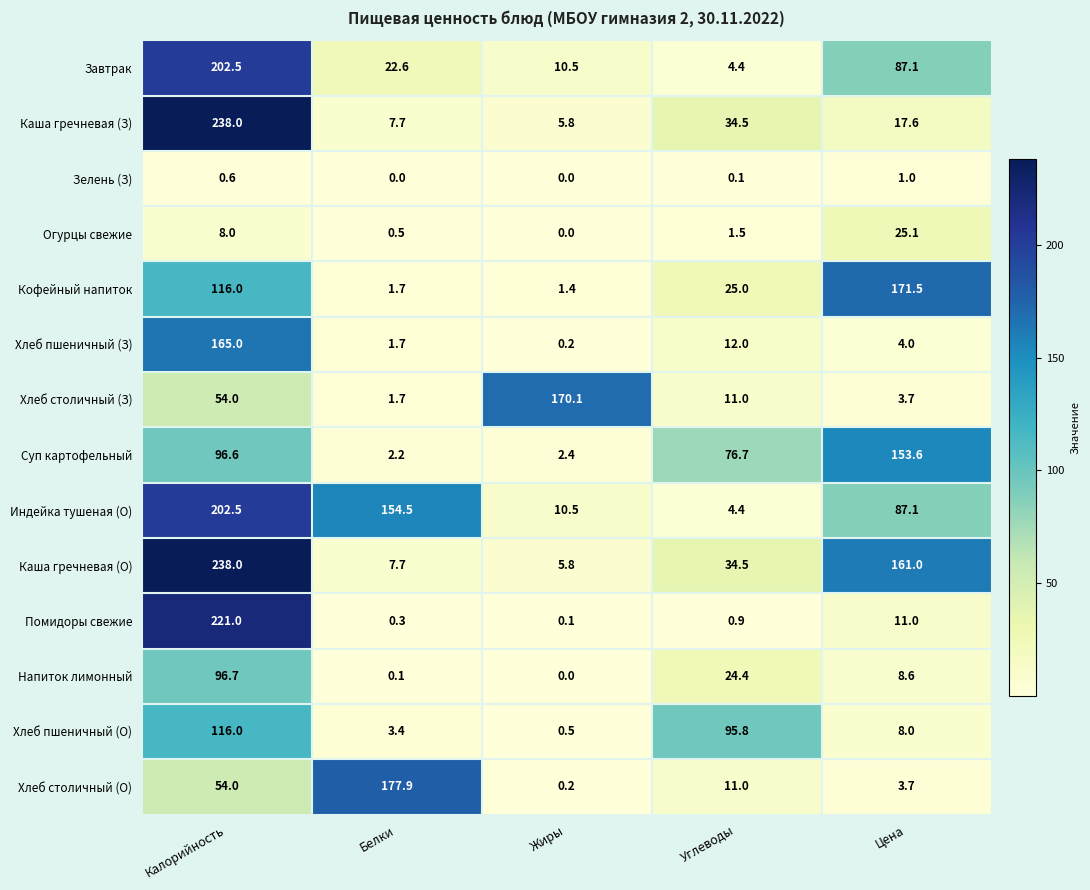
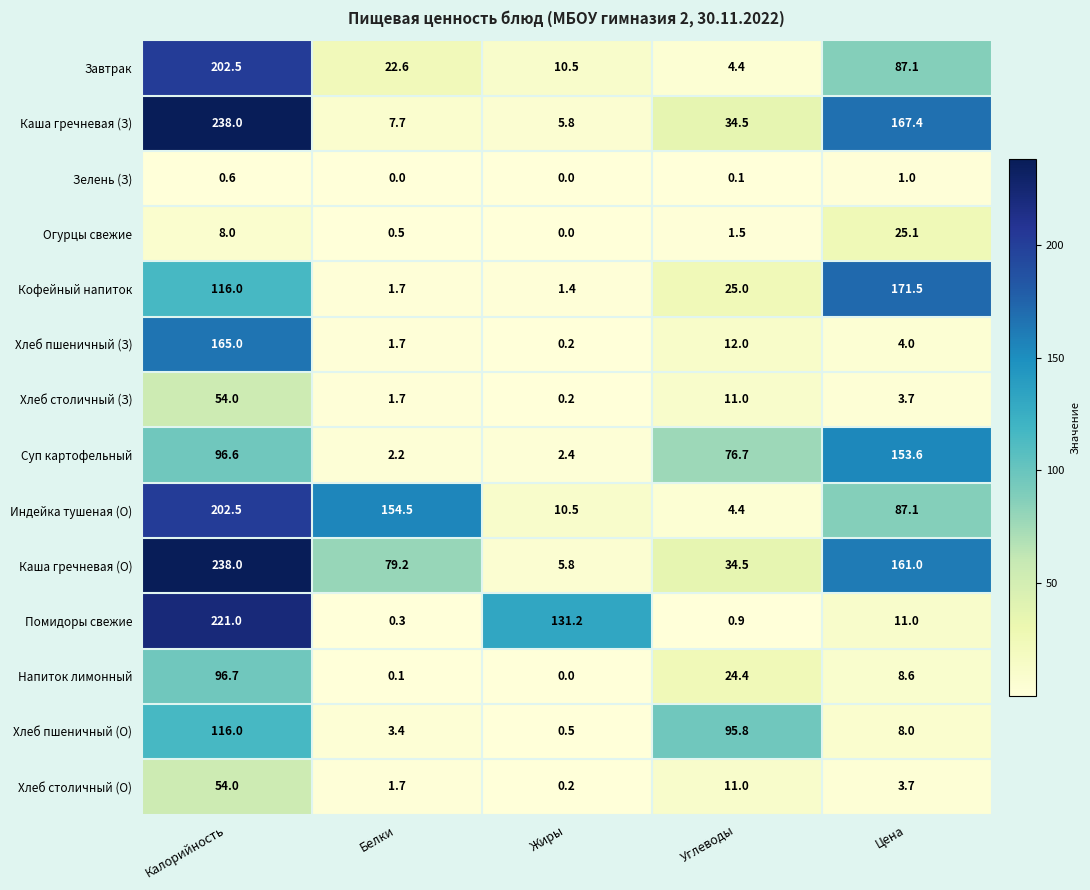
  {
    "Завтрак": {
      "Калорийность": 202.5,
      "Белки": 22.6,
      "Жиры": 10.5,
      "Углеводы": 4.4,
      "Цена": 87.1
    },
    "Каша гречневая (З)": {
      "Калорийность": 238.0,
      "Белки": 7.7,
      "Жиры": 5.8,
      "Углеводы": 34.5,
-     "Цена": 17.6
+     "Цена": 167.4
    },
    "Зелень (З)": {
      "Калорийность": 0.6,
      "Белки": 0.0,
      "Жиры": 0.0,
      "Углеводы": 0.1,
      "Цена": 1.0
    },
    "Огурцы свежие": {
      "Калорийность": 8.0,
      "Белки": 0.5,
      "Жиры": 0.0,
      "Углеводы": 1.5,
      "Цена": 25.1
    },
    "Кофейный напиток": {
      "Калорийность": 116.0,
      "Белки": 1.7,
      "Жиры": 1.4,
      "Углеводы": 25.0,
      "Цена": 171.5
    },
    "Хлеб пшеничный (З)": {
      "Калорийность": 165.0,
      "Белки": 1.7,
      "Жиры": 0.2,
      "Углеводы": 12.0,
      "Цена": 4.0
    },
    "Хлеб столичный (З)": {
      "Калорийность": 54.0,
      "Белки": 1.7,
-     "Жиры": 170.1,
+     "Жиры": 0.2,
      "Углеводы": 11.0,
      "Цена": 3.7
    },
    "Суп картофельный": {
      "Калорийность": 96.6,
      "Белки": 2.2,
      "Жиры": 2.4,
      "Углеводы": 76.7,
      "Цена": 153.6
    },
    "Индейка тушеная (О)": {
      "Калорийность": 202.5,
      "Белки": 154.5,
      "Жиры": 10.5,
      "Углеводы": 4.4,
      "Цена": 87.1
    },
    "Каша гречневая (О)": {
      "Калорийность": 238.0,
-     "Белки": 7.7,
+     "Белки": 79.2,
      "Жиры": 5.8,
      "Углеводы": 34.5,
      "Цена": 161.0
    },
    "Помидоры свежие": {
      "Калорийность": 221.0,
      "Белки": 0.3,
-     "Жиры": 0.1,
+     "Жиры": 131.2,
      "Углеводы": 0.9,
      "Цена": 11.0
    },
    "Напиток лимонный": {
      "Калорийность": 96.7,
      "Белки": 0.1,
      "Жиры": 0.0,
      "Углеводы": 24.4,
      "Цена": 8.6
    },
    "Хлеб пшеничный (О)": {
      "Калорийность": 116.0,
      "Белки": 3.4,
      "Жиры": 0.5,
      "Углеводы": 95.8,
      "Цена": 8.0
    },
    "Хлеб столичный (О)": {
      "Калорийность": 54.0,
-     "Белки": 177.9,
+     "Белки": 1.7,
      "Жиры": 0.2,
      "Углеводы": 11.0,
      "Цена": 3.7
    }
  }
